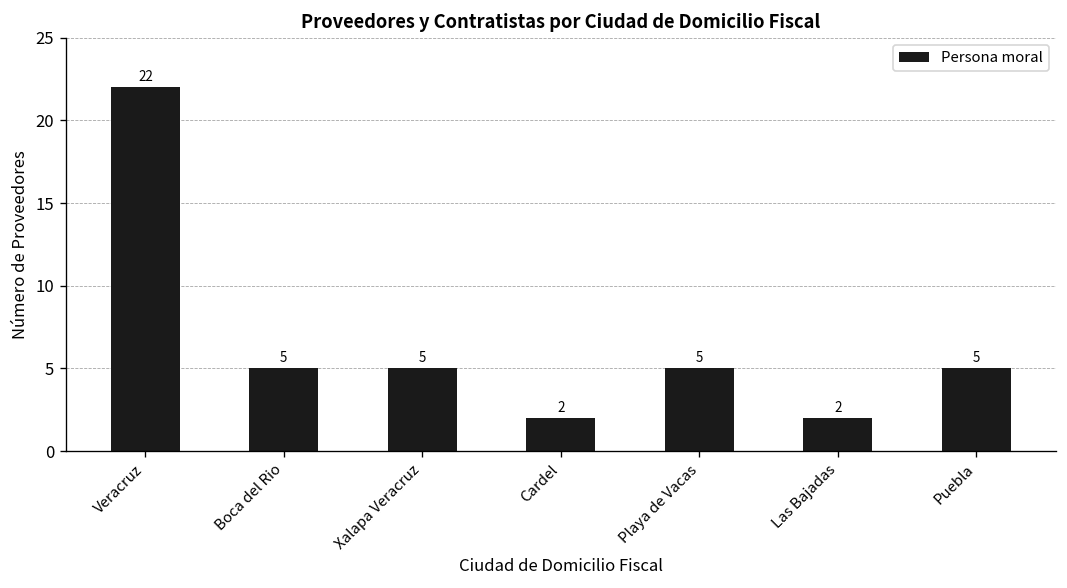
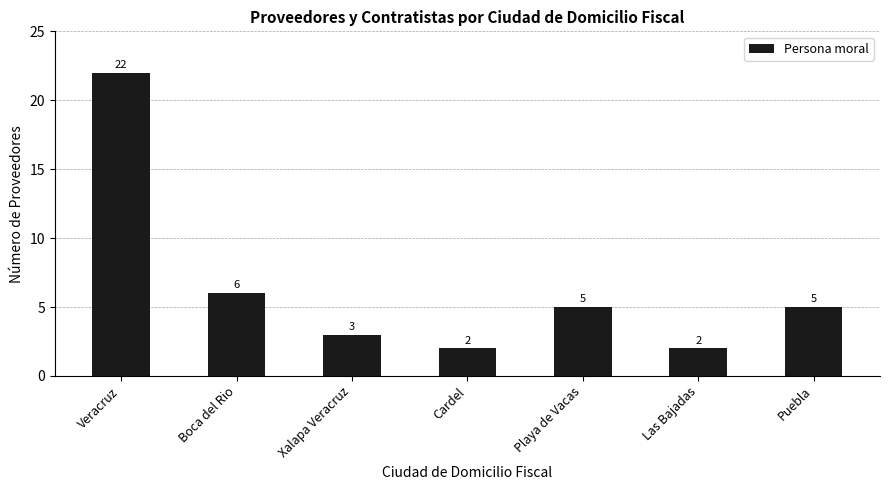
  {
    "Veracruz": 22,
-   "Boca del Rio": 5,
-   "Xalapa Veracruz": 5,
+   "Boca del Rio": 6,
+   "Xalapa Veracruz": 3,
    "Cardel": 2,
    "Playa de Vacas": 5,
    "Las Bajadas": 2,
    "Puebla": 5
  }
